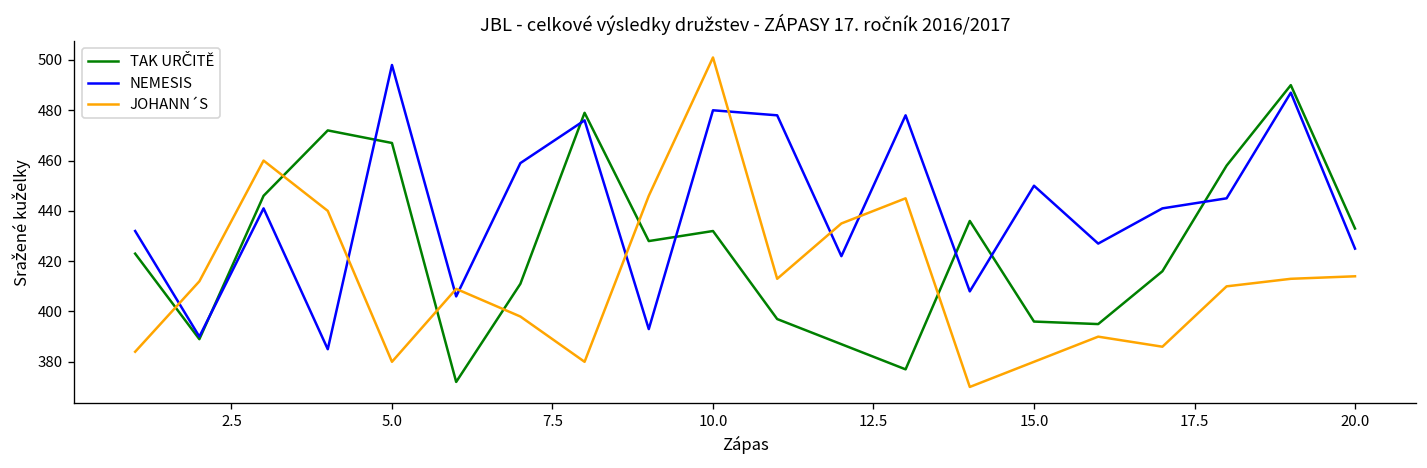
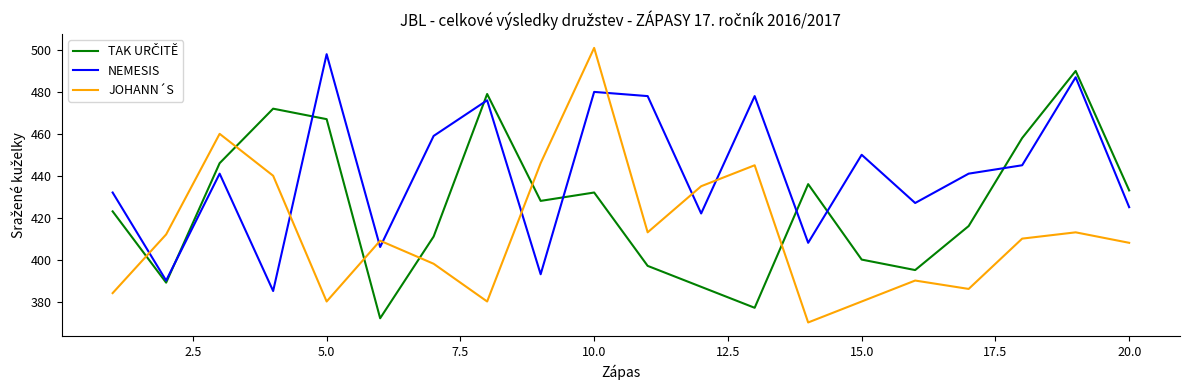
  {
    "TAK URČITĚ": {
      "5.0": 467,
      "10.0": 432,
-     "15.0": 396,
+     "15.0": 400,
      "20.0": 433
    },
    "NEMESIS": {
      "5.0": 498,
      "10.0": 480,
      "15.0": 450,
      "20.0": 425
    },
    "JOHANN´S": {
      "5.0": 380,
      "10.0": 501,
      "15.0": 380,
-     "20.0": 414
+     "20.0": 408
    }
  }
